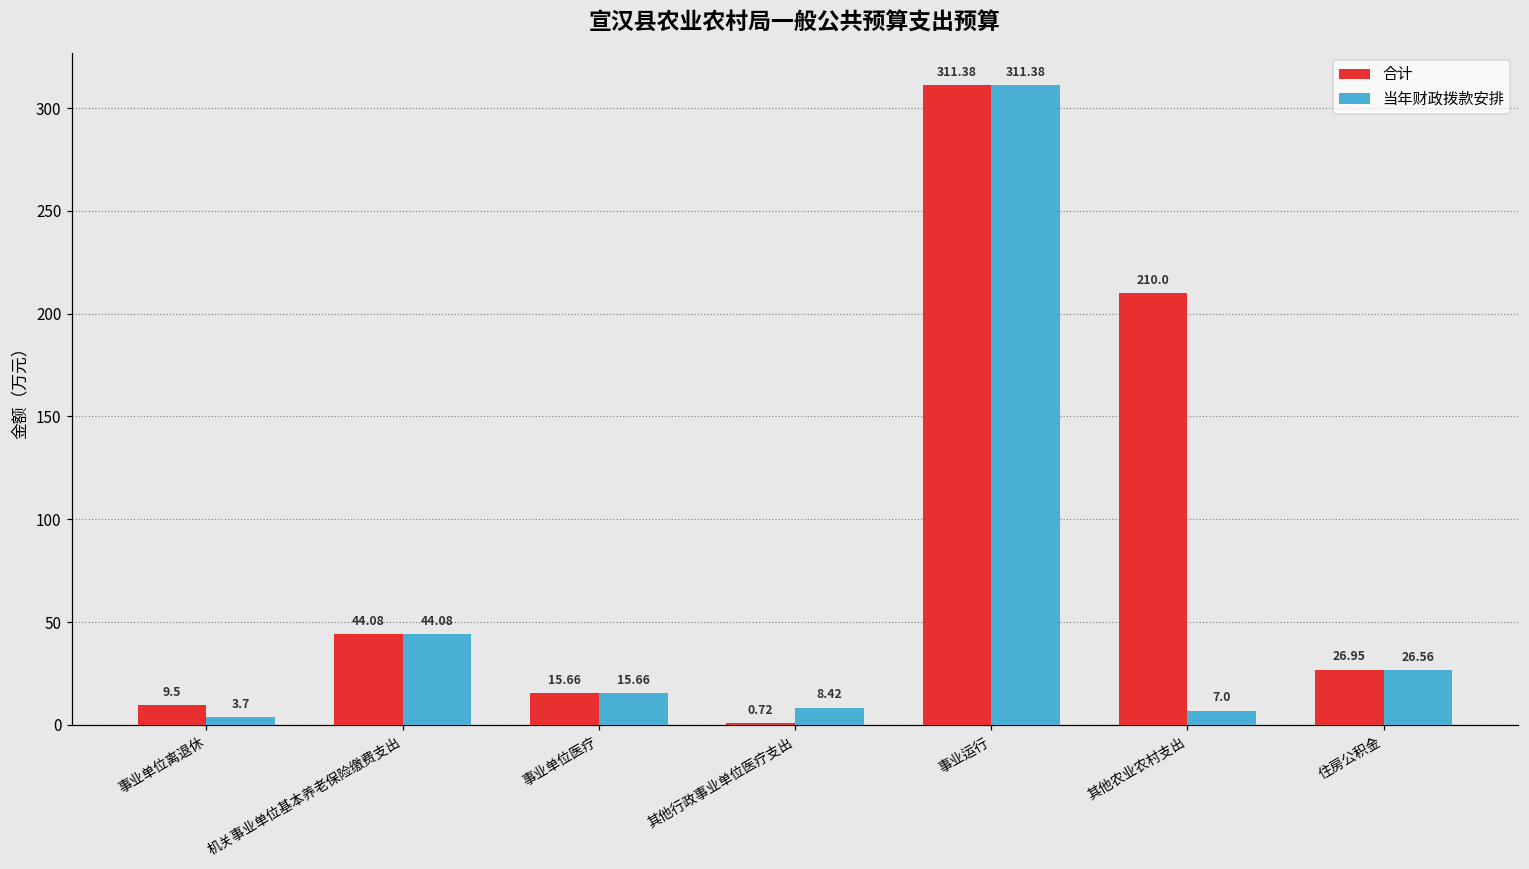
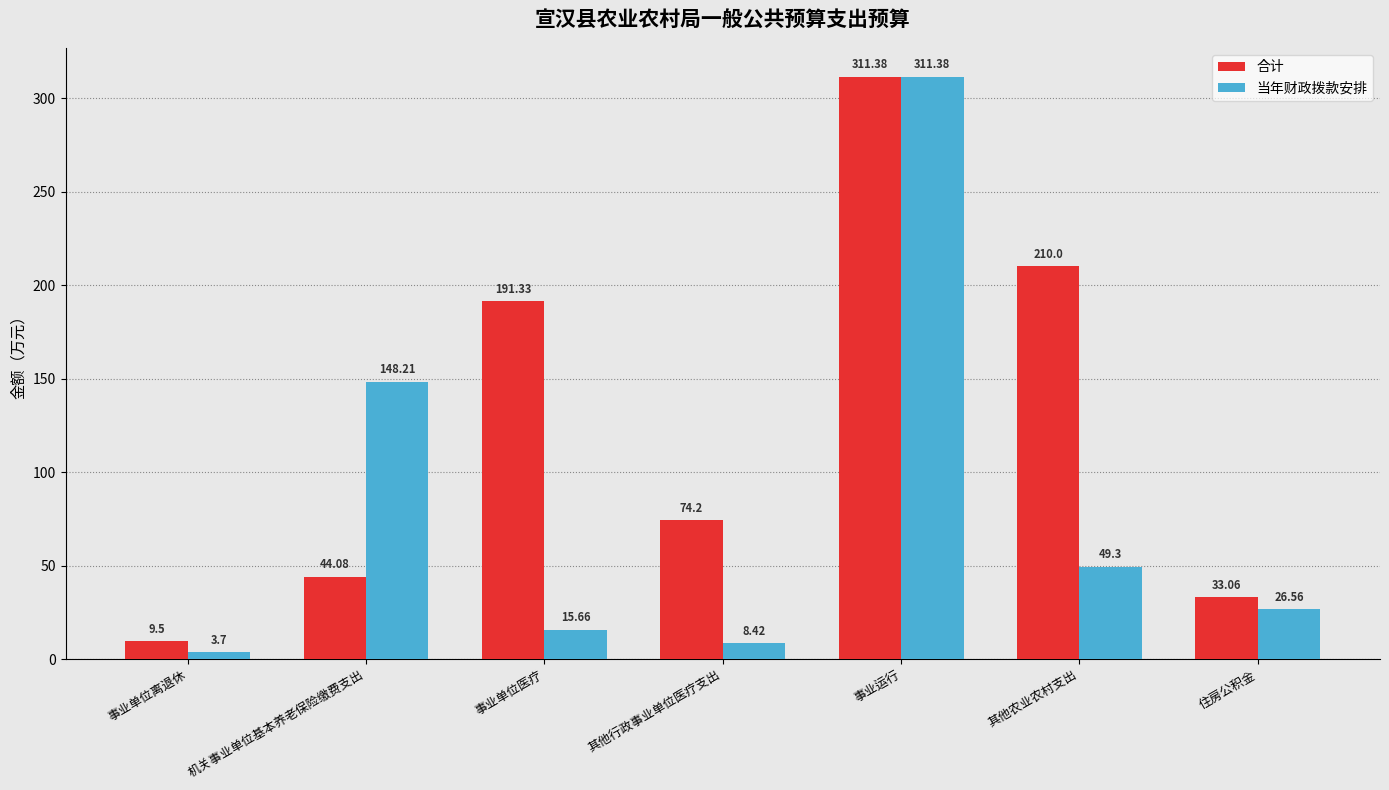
  {
    "合计": {
      "事业单位离退休": 9.5,
      "机关事业单位基本养老保险缴费支出": 44.08,
-     "事业单位医疗": 15.66,
-     "其他行政事业单位医疗支出": 0.72,
+     "事业单位医疗": 191.33,
+     "其他行政事业单位医疗支出": 74.2,
      "事业运行": 311.38,
      "其他农业农村支出": 210.0,
-     "住房公积金": 26.95
+     "住房公积金": 33.06
    },
    "当年财政拨款安排": {
      "事业单位离退休": 3.7,
-     "机关事业单位基本养老保险缴费支出": 44.08,
+     "机关事业单位基本养老保险缴费支出": 148.21,
      "事业单位医疗": 15.66,
      "其他行政事业单位医疗支出": 8.42,
      "事业运行": 311.38,
-     "其他农业农村支出": 7.0,
+     "其他农业农村支出": 49.3,
      "住房公积金": 26.56
    }
  }
